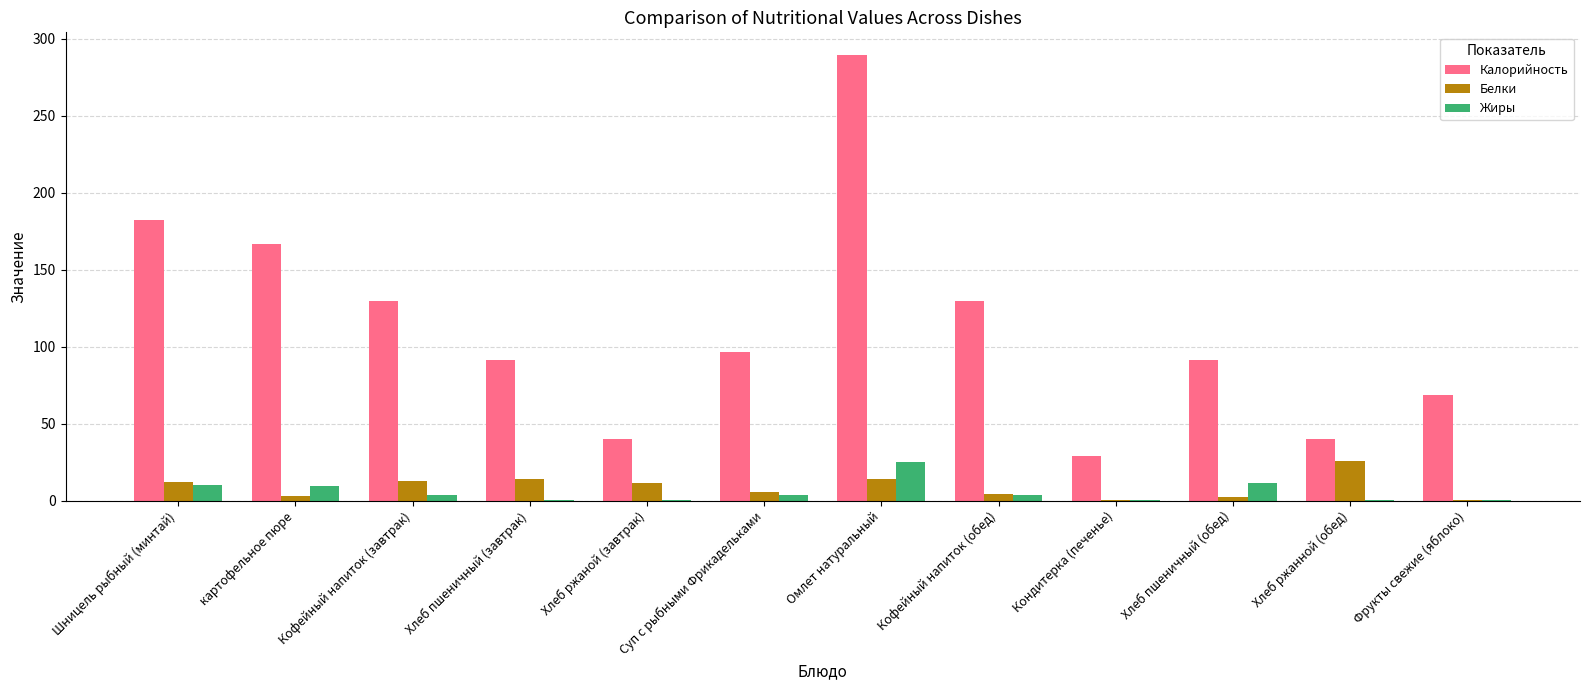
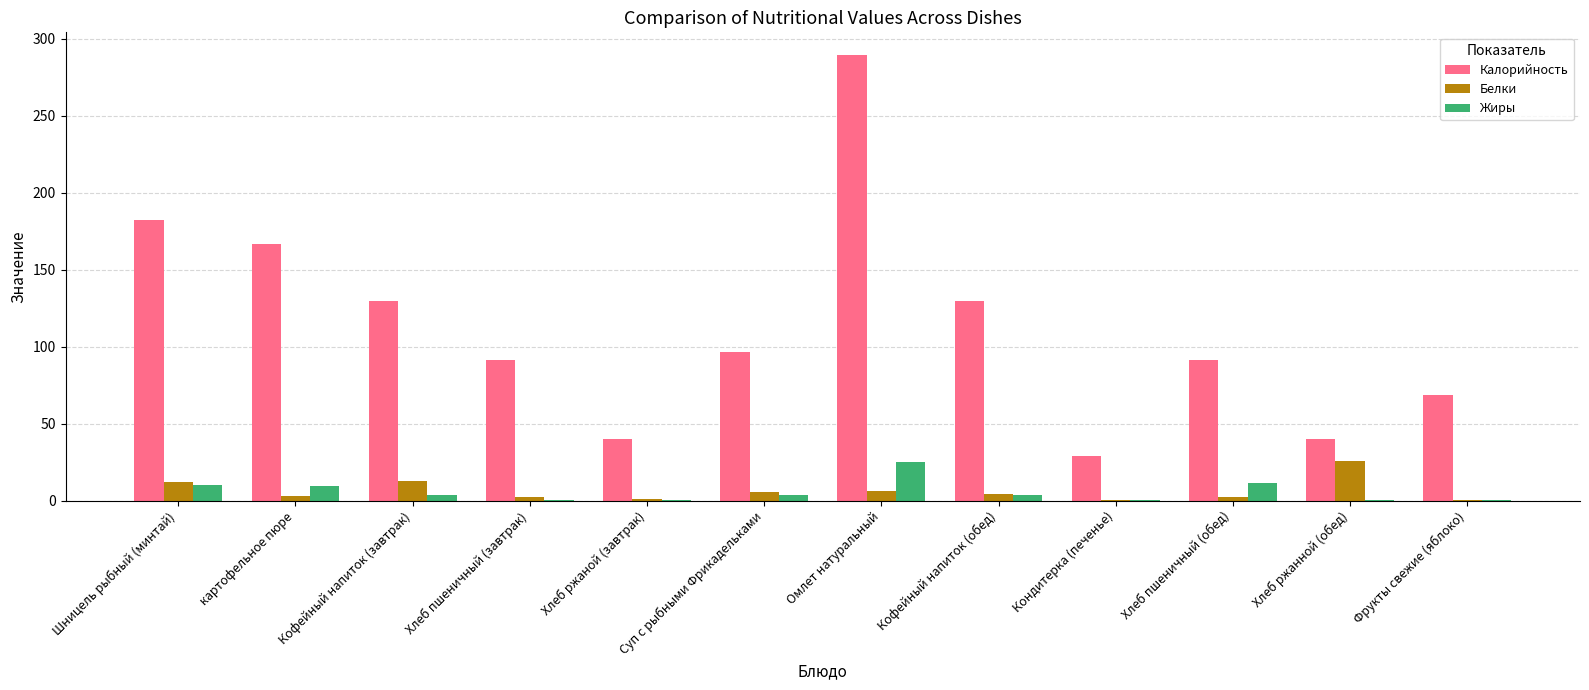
  {
    "Калорийность": {
      "Шницель рыбный (минтай)": 182,
      "картофельное пюре": 167,
      "Кофейный напиток (завтрак)": 130,
      "Хлеб пшеничный (завтрак)": 91,
      "Хлеб ржаной (завтрак)": 40,
      "Суп с рыбными Фрикадельками": 96,
      "Омлет натуральный": 290,
      "Кофейный напиток (обед)": 130,
      "Кондитерка (печенье)": 29,
      "Хлеб пшеничный (обед)": 91,
      "Хлеб ржанной (обед)": 40,
      "Фрукты свежие (яблоко)": 69
    },
    "Белки": {
      "Шницель рыбный (минтай)": 12,
      "картофельное пюре": 3,
      "Кофейный напиток (завтрак)": 13,
-     "Хлеб пшеничный (завтрак)": 14,
-     "Хлеб ржаной (завтрак)": 11,
+     "Хлеб пшеничный (завтрак)": 2,
+     "Хлеб ржаной (завтрак)": 1,
      "Суп с рыбными Фрикадельками": 5,
-     "Омлет натуральный": 14,
+     "Омлет натуральный": 6,
      "Кофейный напиток (обед)": 5,
      "Хлеб пшеничный (обед)": 2,
      "Хлеб ржанной (обед)": 26
    },
    "Жиры": {
      "Шницель рыбный (минтай)": 10,
      "картофельное пюре": 9,
      "Кофейный напиток (завтрак)": 4,
      "Суп с рыбными Фрикадельками": 3,
      "Омлет натуральный": 25,
      "Кофейный напиток (обед)": 4,
      "Хлеб пшеничный (обед)": 11
    }
  }
